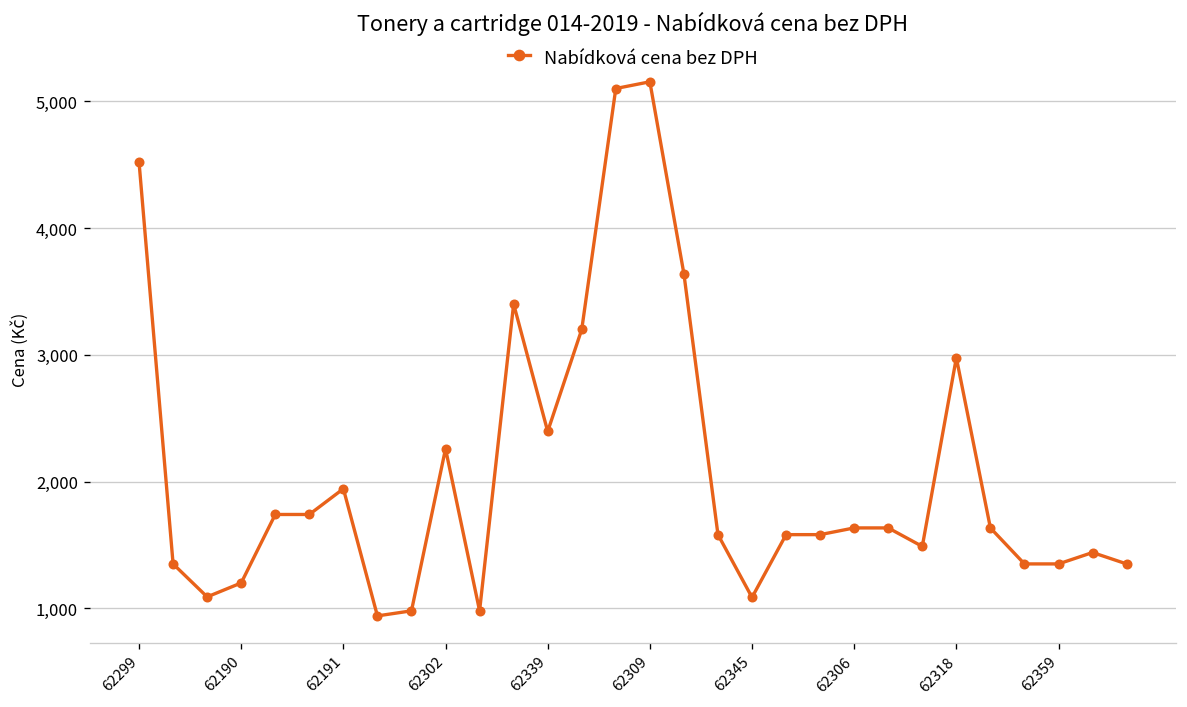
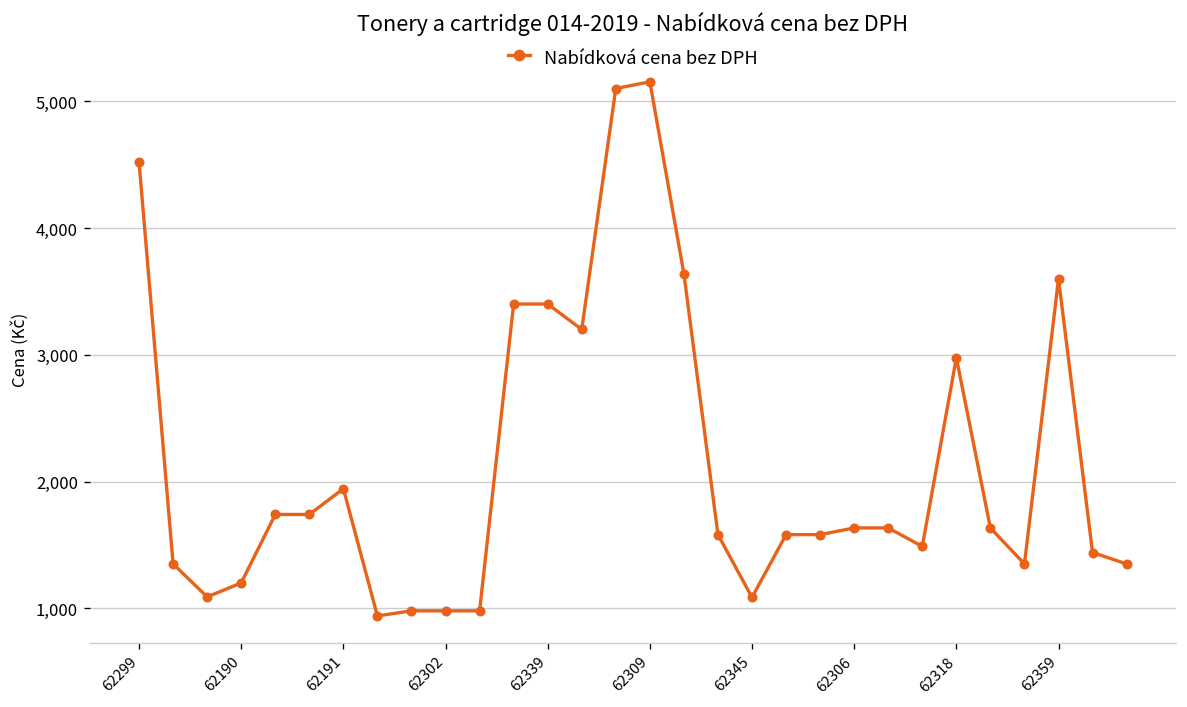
  {
    "62299": "4,520",
    "62190": "1,200",
    "62191": "1,940",
-   "62302": "2,260",
-   "62339": "2,400",
+   "62302": "980",
+   "62339": "3,400",
    "62309": "5,150",
    "62345": "1,090",
    "62306": "1,630",
    "62318": "2,980",
-   "62359": "1,350"
+   "62359": "3,600"
  }
